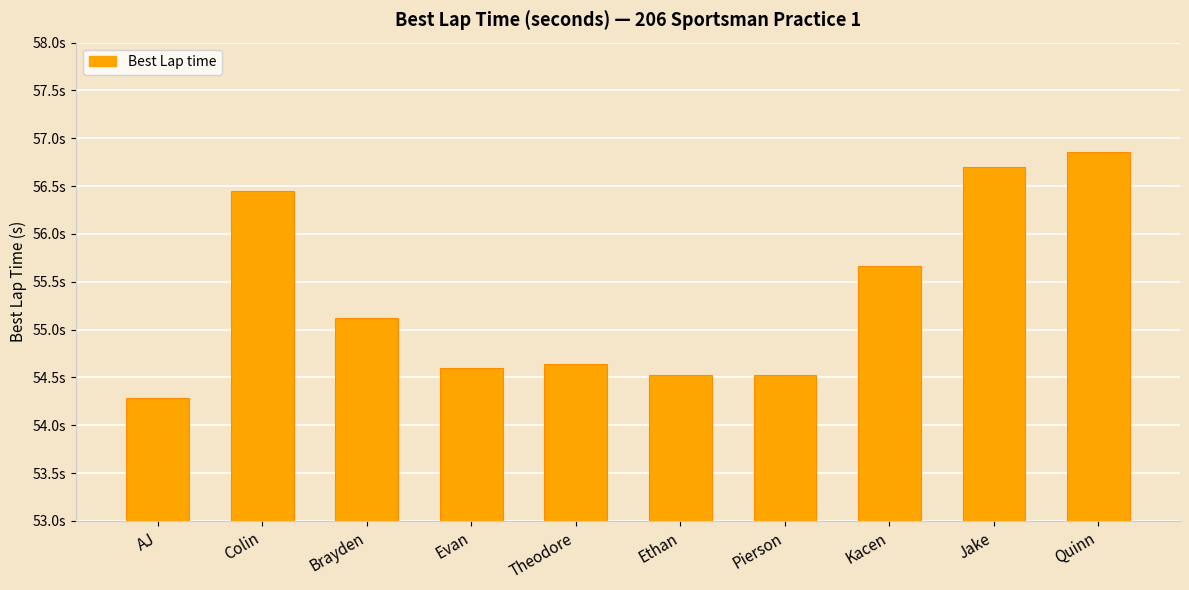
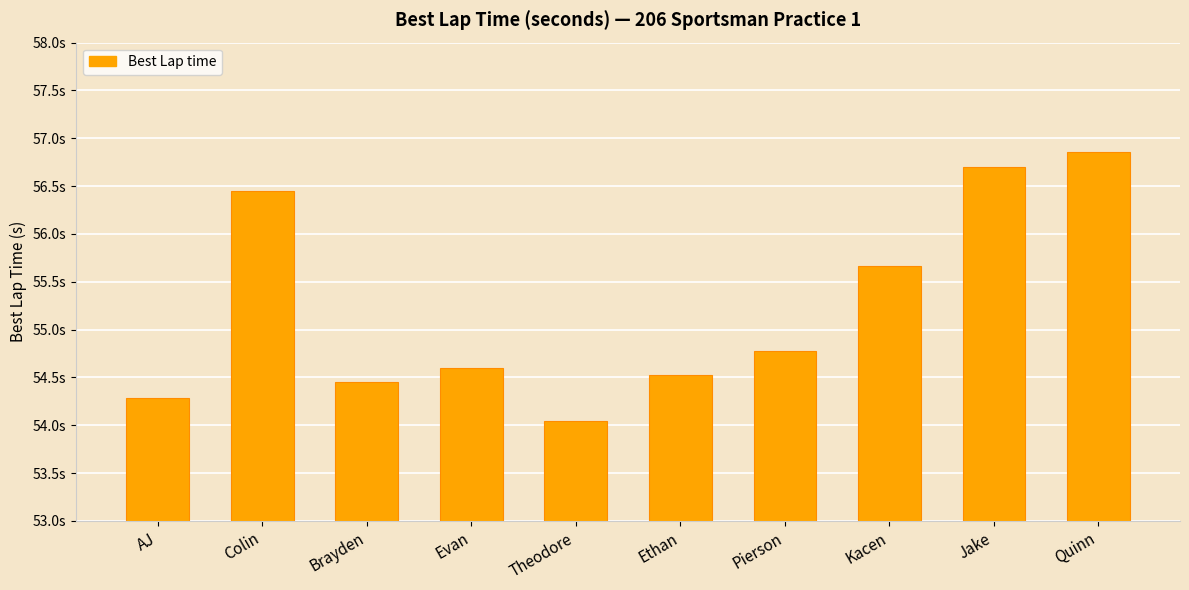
  {
    "AJ": "54.3s",
    "Colin": "56.5s",
-   "Brayden": "55.1s",
+   "Brayden": "54.5s",
    "Evan": "54.6s",
-   "Theodore": "54.6s",
+   "Theodore": "54.0s",
    "Ethan": "54.5s",
-   "Pierson": "54.5s",
+   "Pierson": "54.8s",
    "Kacen": "55.7s",
    "Jake": "56.7s",
    "Quinn": "56.9s"
  }
